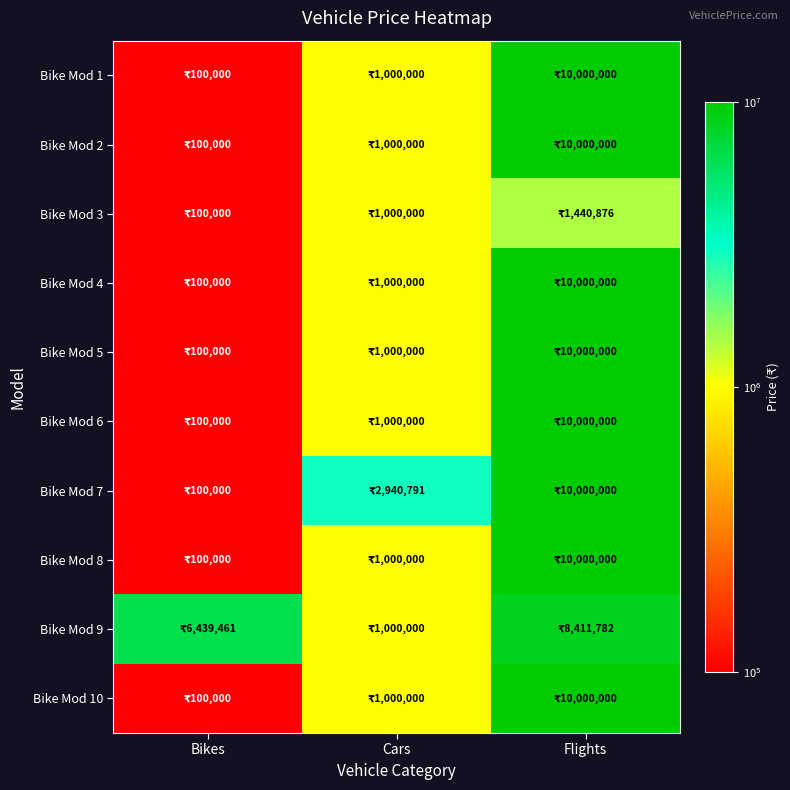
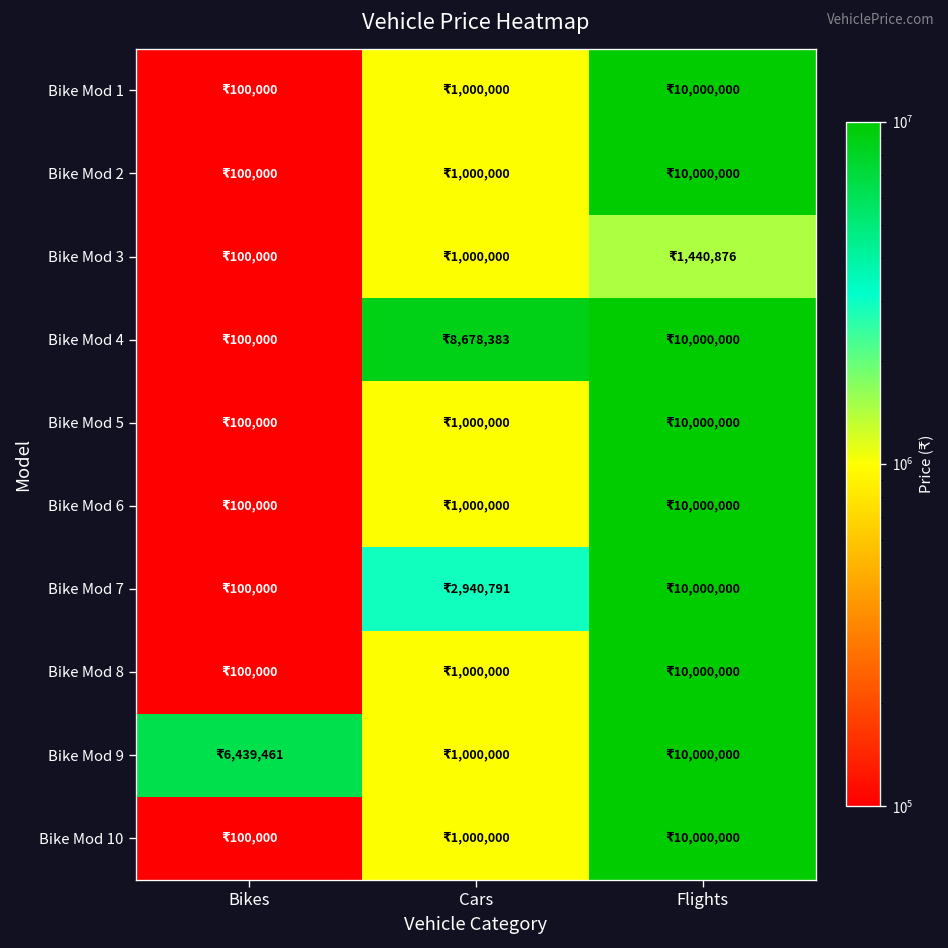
  {
    "Bike Mod 1": {
      "Bikes": "100,000",
      "Cars": "1,000,000",
      "Flights": "10,000,000"
    },
    "Bike Mod 2": {
      "Bikes": "100,000",
      "Cars": "1,000,000",
      "Flights": "10,000,000"
    },
    "Bike Mod 3": {
      "Bikes": "100,000",
      "Cars": "1,000,000",
      "Flights": "1,440,876"
    },
    "Bike Mod 4": {
      "Bikes": "100,000",
-     "Cars": "1,000,000",
+     "Cars": "8,678,383",
      "Flights": "10,000,000"
    },
    "Bike Mod 5": {
      "Bikes": "100,000",
      "Cars": "1,000,000",
      "Flights": "10,000,000"
    },
    "Bike Mod 6": {
      "Bikes": "100,000",
      "Cars": "1,000,000",
      "Flights": "10,000,000"
    },
    "Bike Mod 7": {
      "Bikes": "100,000",
      "Cars": "2,940,791",
      "Flights": "10,000,000"
    },
    "Bike Mod 8": {
      "Bikes": "100,000",
      "Cars": "1,000,000",
      "Flights": "10,000,000"
    },
    "Bike Mod 9": {
      "Bikes": "6,439,461",
      "Cars": "1,000,000",
-     "Flights": "8,411,782"
+     "Flights": "10,000,000"
    },
    "Bike Mod 10": {
      "Bikes": "100,000",
      "Cars": "1,000,000",
      "Flights": "10,000,000"
    }
  }
